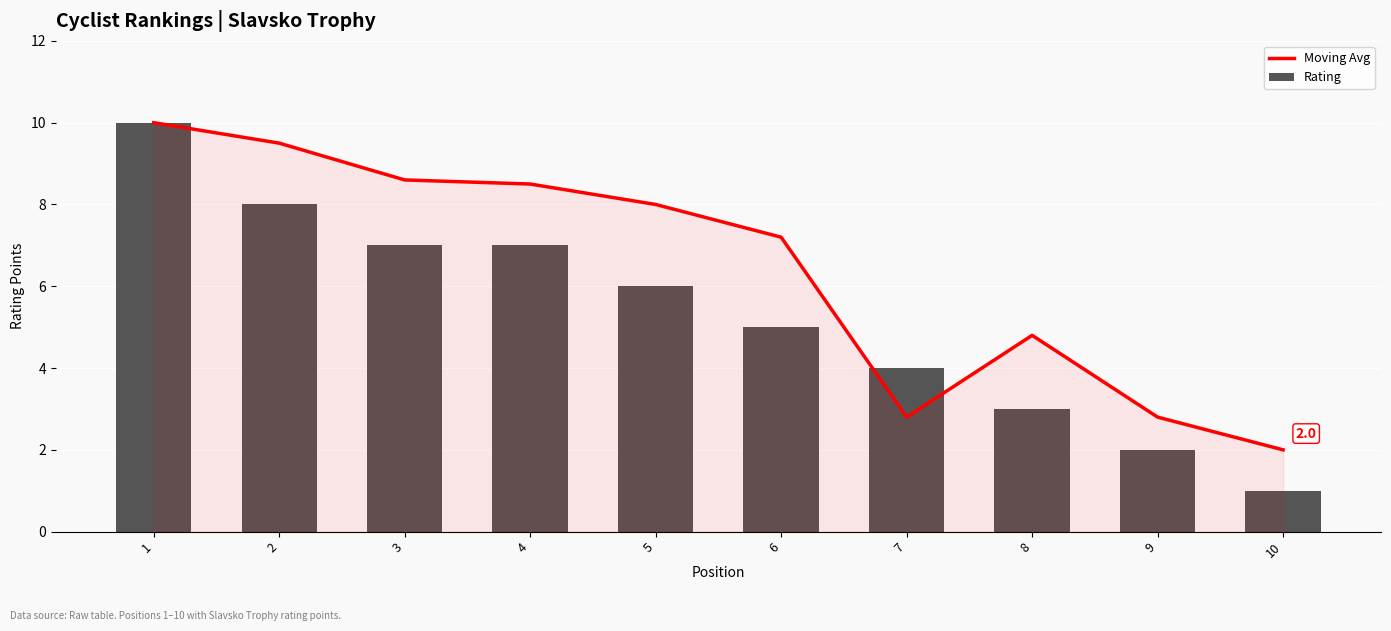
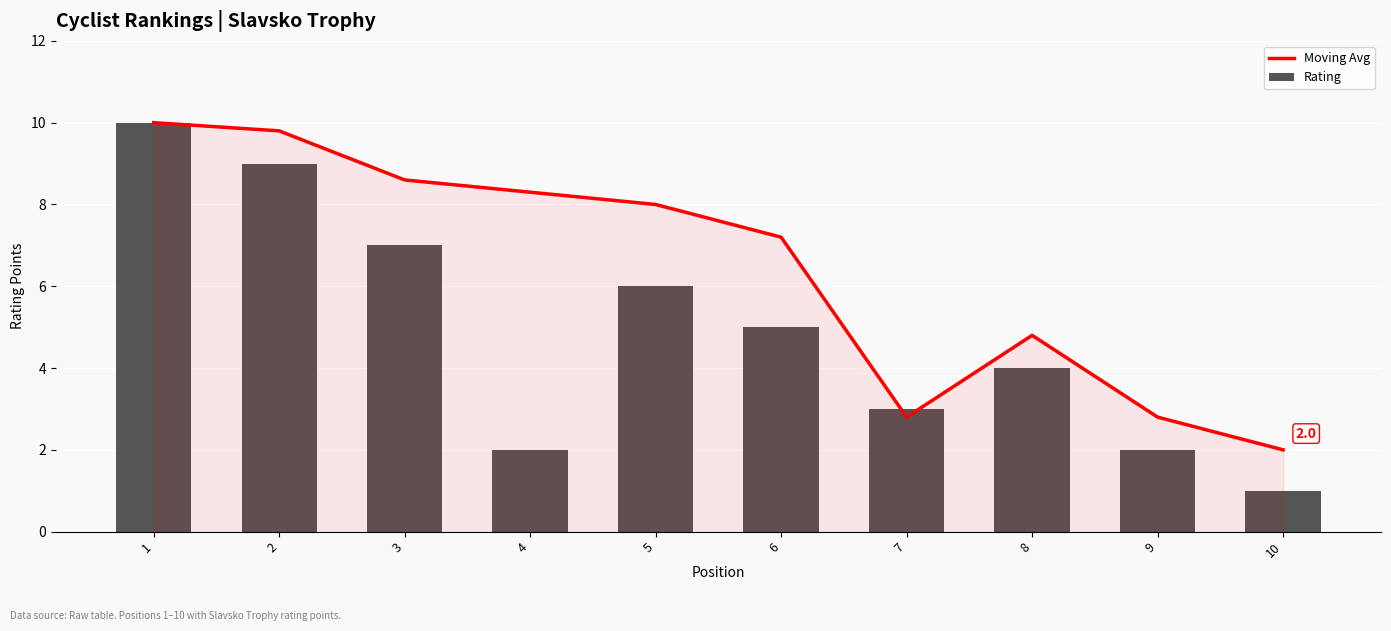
  {
    "Moving Avg": {
      "1": 10.0,
-     "2": 9.5,
+     "2": 9.8,
      "3": 8.6,
-     "4": 8.5,
+     "4": 8.3,
      "5": 8.0,
      "6": 7.2,
      "7": 2.8,
      "8": 4.8,
      "9": 2.8
    },
    "Rating": {
      "1": 10,
-     "2": 8,
+     "2": 9,
      "3": 7,
-     "4": 7,
+     "4": 2,
      "5": 6,
      "6": 5,
-     "7": 4,
-     "8": 3,
+     "7": 3,
+     "8": 4,
      "9": 2,
      "10": 1
    }
  }
